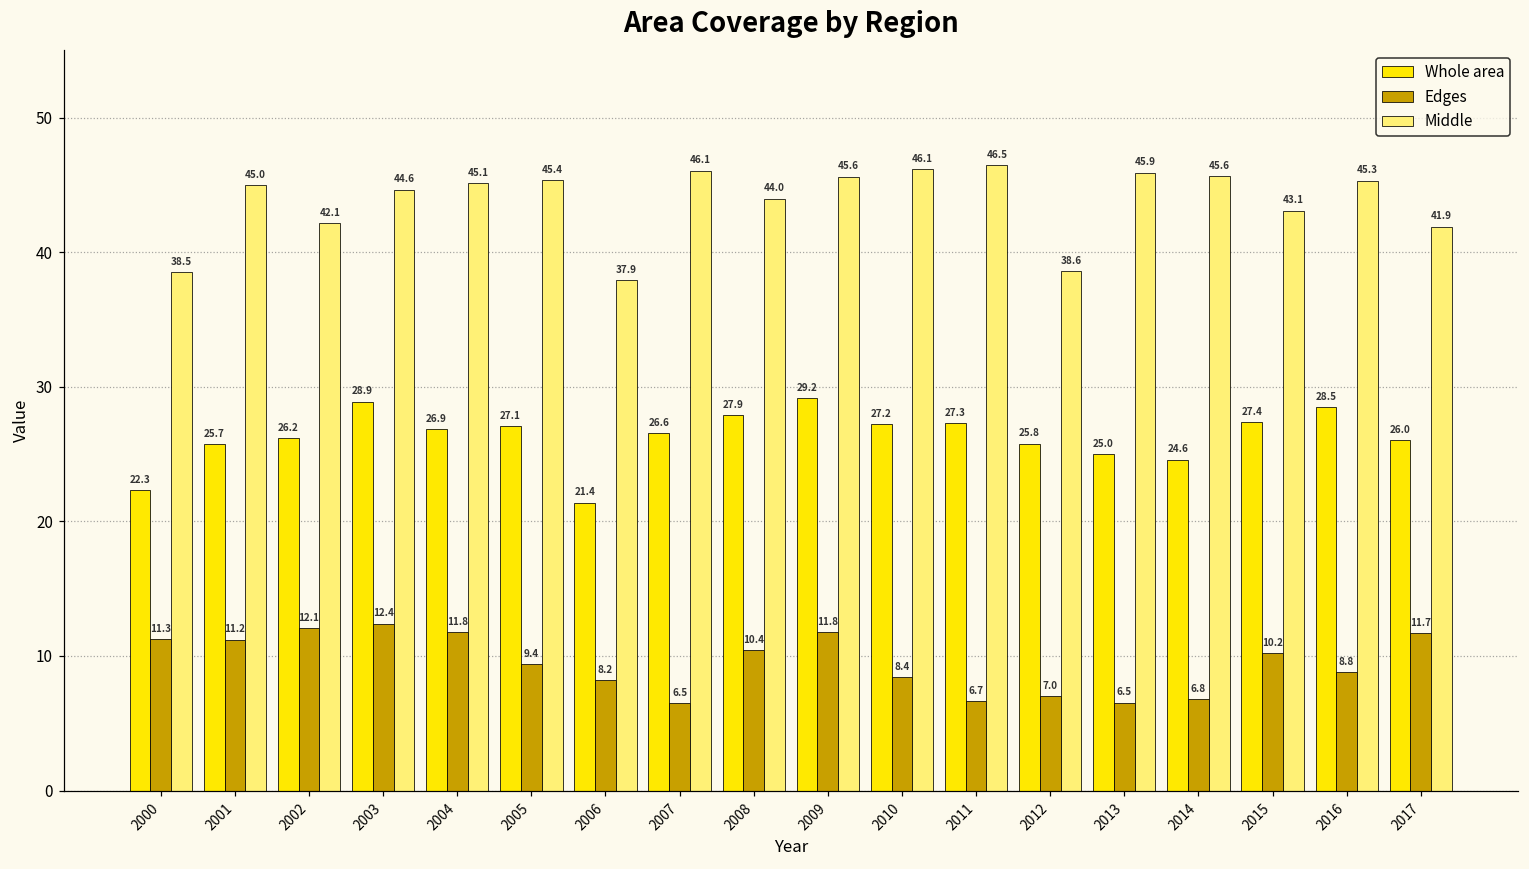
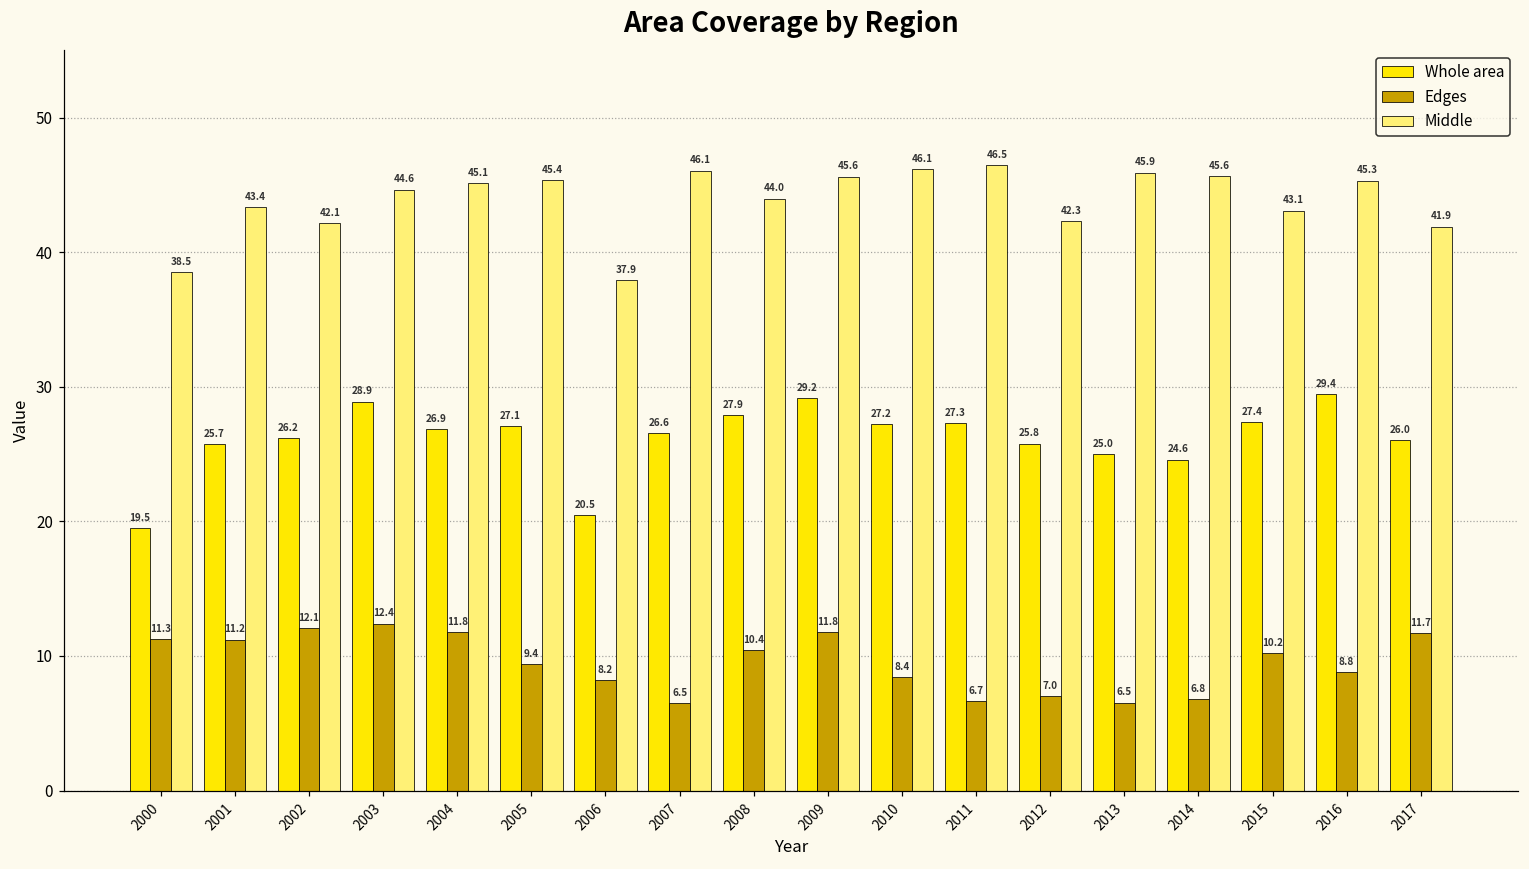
  {
    "Whole area": {
-     "2000": 22.3,
+     "2000": 19.5,
      "2001": 25.7,
      "2002": 26.2,
      "2003": 28.9,
      "2004": 26.9,
      "2005": 27.1,
-     "2006": 21.4,
+     "2006": 20.5,
      "2007": 26.6,
      "2008": 27.9,
      "2009": 29.2,
      "2010": 27.2,
      "2011": 27.3,
      "2012": 25.8,
      "2013": 25.0,
      "2014": 24.6,
      "2015": 27.4,
-     "2016": 28.5,
+     "2016": 29.4,
      "2017": 26.0
    },
    "Edges": {
      "2000": 11.3,
      "2001": 11.2,
      "2002": 12.1,
      "2003": 12.4,
      "2004": 11.8,
      "2005": 9.4,
      "2006": 8.2,
      "2007": 6.5,
      "2008": 10.4,
      "2009": 11.8,
      "2010": 8.4,
      "2011": 6.7,
      "2012": 7.0,
      "2013": 6.5,
      "2014": 6.8,
      "2015": 10.2,
      "2016": 8.8,
      "2017": 11.7
    },
    "Middle": {
      "2000": 38.5,
-     "2001": 45.0,
+     "2001": 43.4,
      "2002": 42.1,
      "2003": 44.6,
      "2004": 45.1,
      "2005": 45.4,
      "2006": 37.9,
      "2007": 46.1,
      "2008": 44.0,
      "2009": 45.6,
      "2010": 46.1,
      "2011": 46.5,
-     "2012": 38.6,
+     "2012": 42.3,
      "2013": 45.9,
      "2014": 45.6,
      "2015": 43.1,
      "2016": 45.3,
      "2017": 41.9
    }
  }
